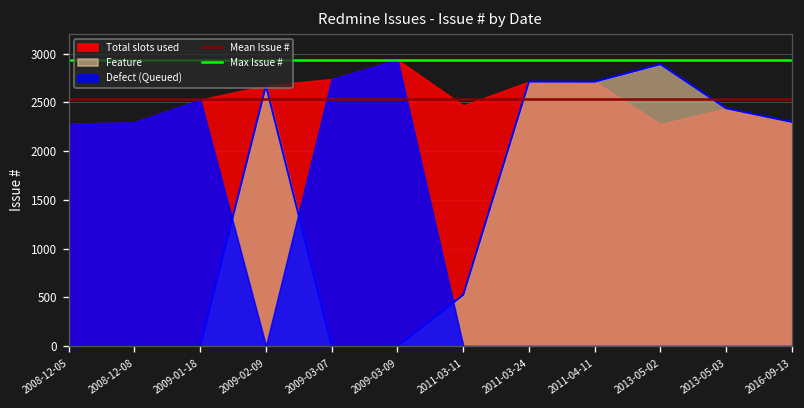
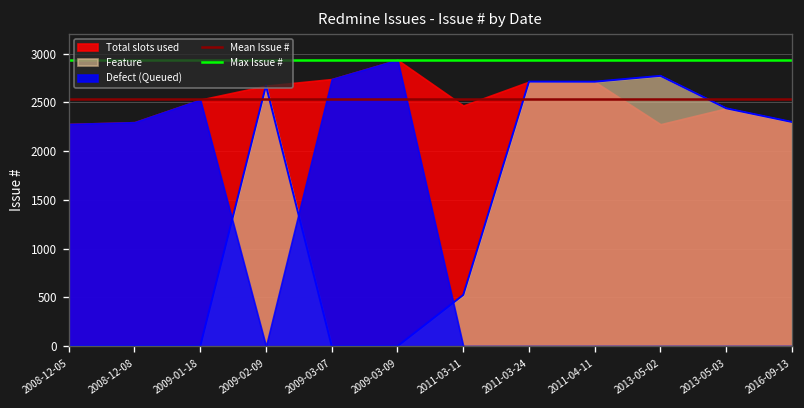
  {
    "Total slots used": {
      "2011-03-11": 2500,
      "2013-05-02": 2300
    },
    "Feature": {
      "2008-12-05": 0,
      "2008-12-08": 0,
      "2009-01-18": 0,
      "2009-03-07": 0,
      "2009-03-09": 0,
      "2011-03-11": 500,
-     "2013-05-02": 2900
+     "2013-05-02": 2800
    },
    "Defect (Queued)": {
      "2009-02-09": 0,
      "2011-03-11": 0,
      "2011-03-24": 0,
      "2011-04-11": 0,
      "2013-05-02": 0,
      "2013-05-03": 0,
      "2016-09-13": 0
    }
  }
